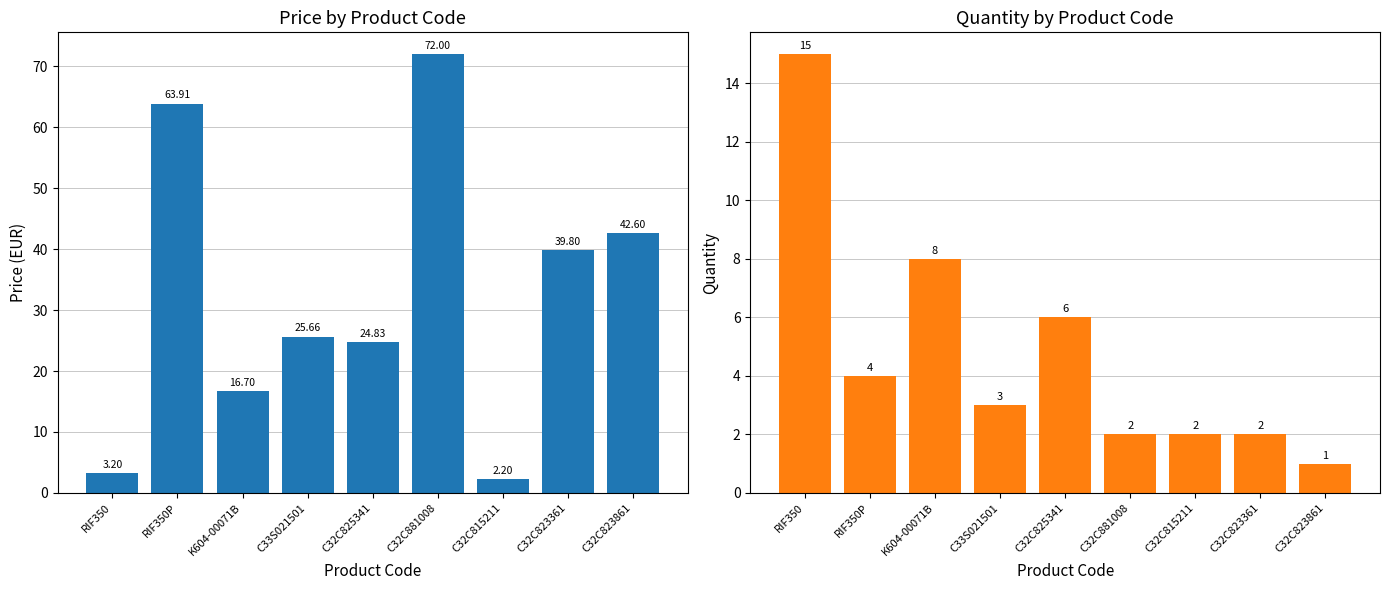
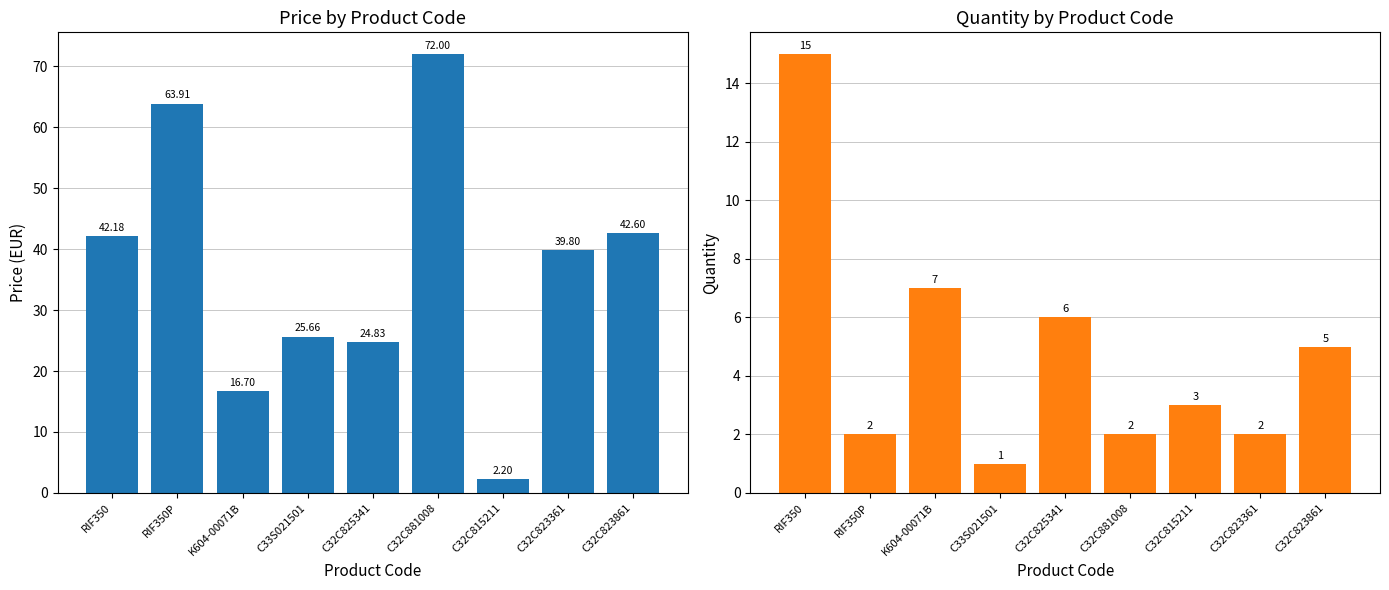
  {
    "Price by Product Code": {
-     "RIF350": 3.20,
+     "RIF350": 42.18,
      "RIF350P": 63.91,
      "K604-00071B": 16.70,
      "C33S021501": 25.66,
      "C32C825341": 24.83,
      "C32C881008": 72.00,
      "C32C815211": 2.20,
      "C32C823361": 39.80,
      "C32C823861": 42.60
    },
    "Quantity by Product Code": {
      "RIF350": 15,
-     "RIF350P": 4,
-     "K604-00071B": 8,
-     "C33S021501": 3,
+     "RIF350P": 2,
+     "K604-00071B": 7,
+     "C33S021501": 1,
      "C32C825341": 6,
      "C32C881008": 2,
-     "C32C815211": 2,
+     "C32C815211": 3,
      "C32C823361": 2,
-     "C32C823861": 1
+     "C32C823861": 5
    }
  }
